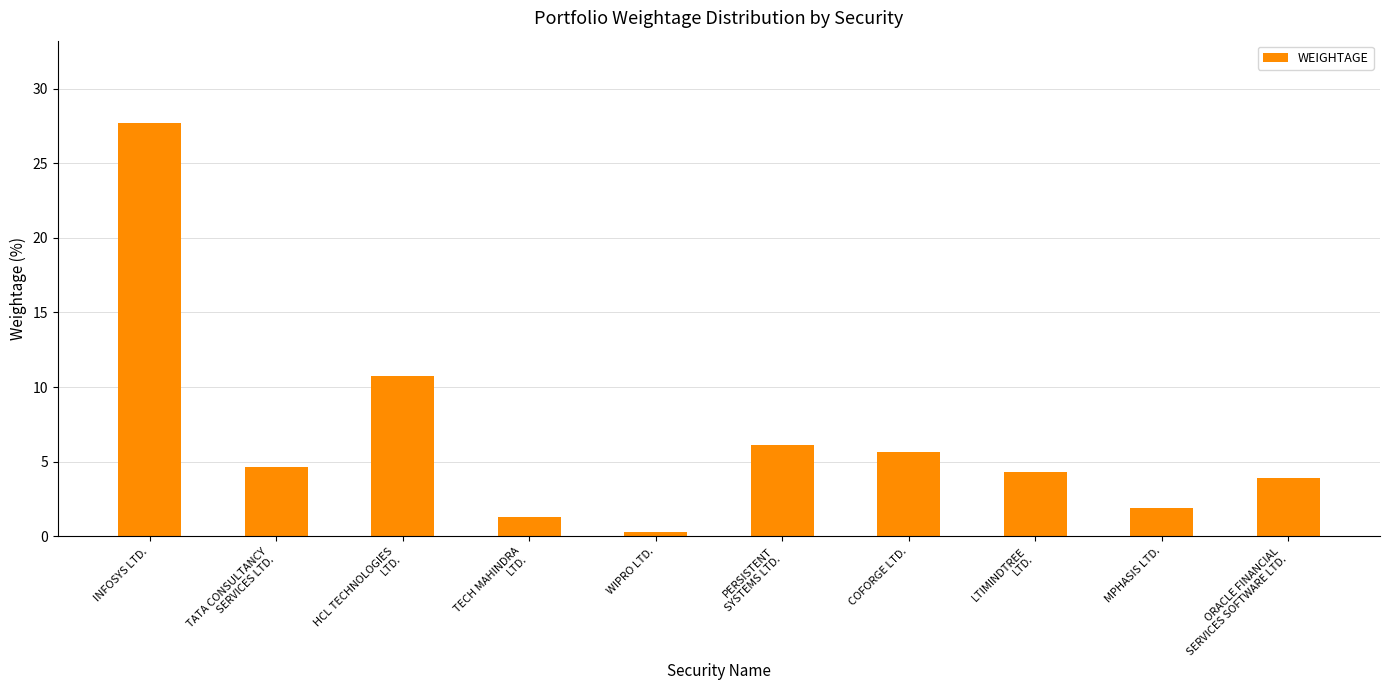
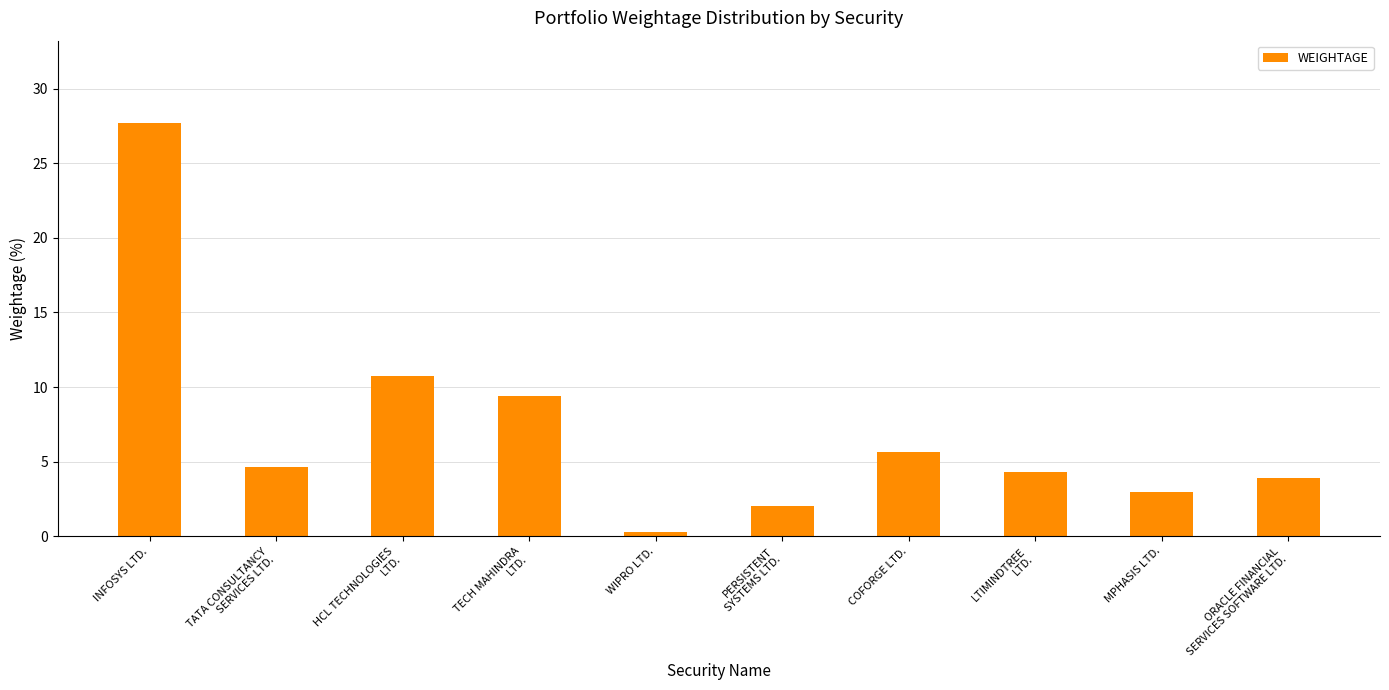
  {
    "INFOSYS LTD.": 27.7,
    "TATA CONSULTANCY SERVICES LTD.": 4.7,
    "HCL TECHNOLOGIES LTD.": 10.7,
-   "TECH MAHINDRA LTD.": 1.3,
+   "TECH MAHINDRA LTD.": 9.4,
    "WIPRO LTD.": 0.3,
-   "PERSISTENT SYSTEMS LTD.": 6.1,
+   "PERSISTENT SYSTEMS LTD.": 2.0,
    "COFORGE LTD.": 5.6,
    "LTIMINDTREE LTD.": 4.3,
-   "MPHASIS LTD.": 1.9,
+   "MPHASIS LTD.": 3.0,
    "ORACLE FINANCIAL SERVICES SOFTWARE LTD.": 3.9
  }
